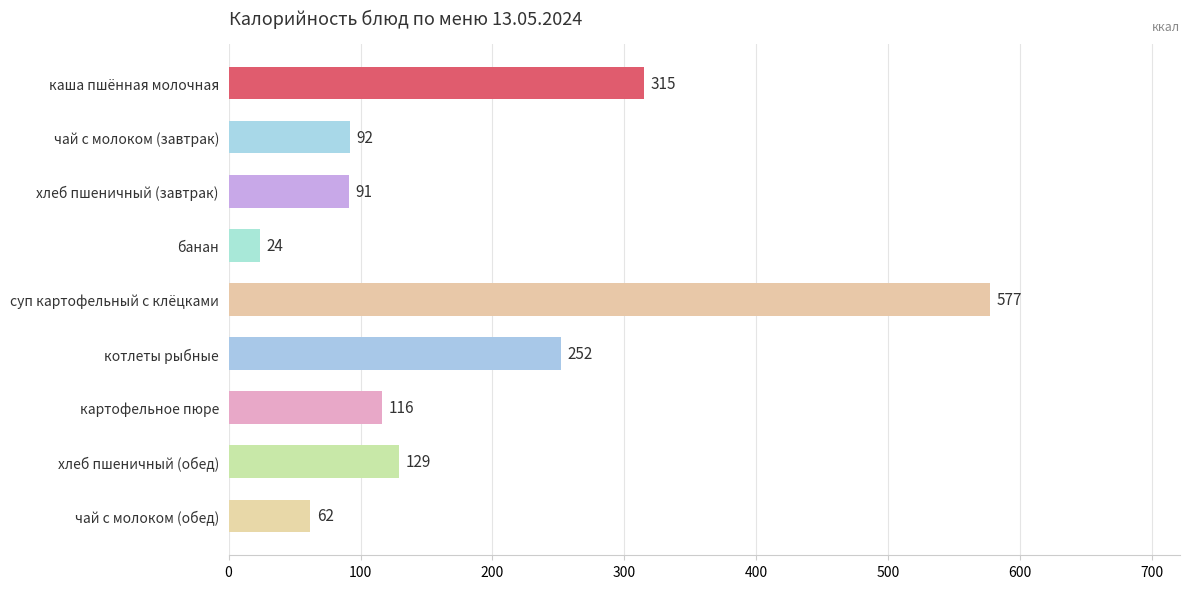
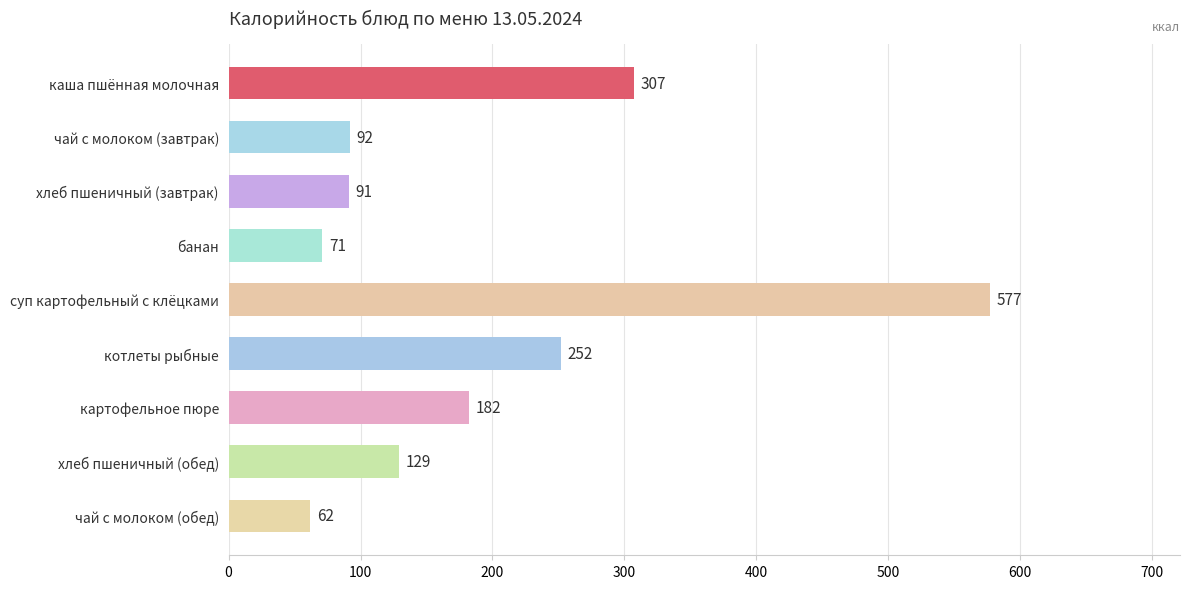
  {
-   "каша пшённая молочная": 315,
+   "каша пшённая молочная": 307,
    "чай с молоком (завтрак)": 92,
    "хлеб пшеничный (завтрак)": 91,
-   "банан": 24,
+   "банан": 71,
    "суп картофельный с клёцками": 577,
    "котлеты рыбные": 252,
-   "картофельное пюре": 116,
+   "картофельное пюре": 182,
    "хлеб пшеничный (обед)": 129,
    "чай с молоком (обед)": 62
  }
